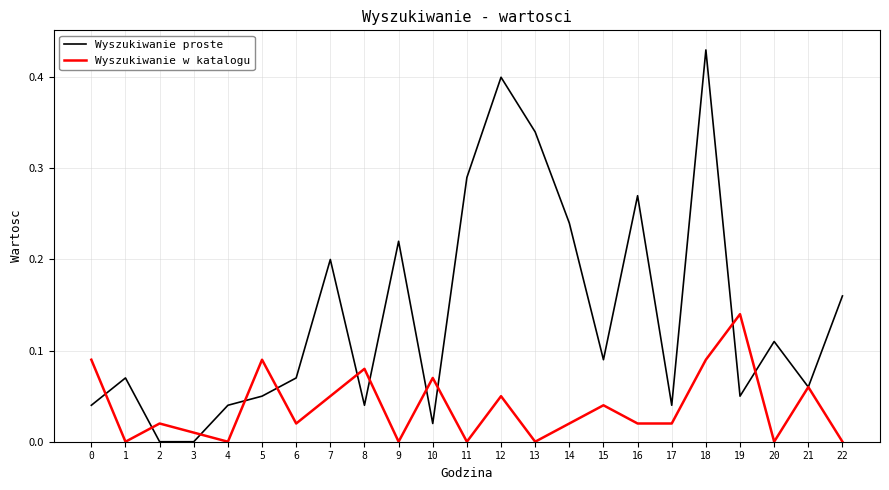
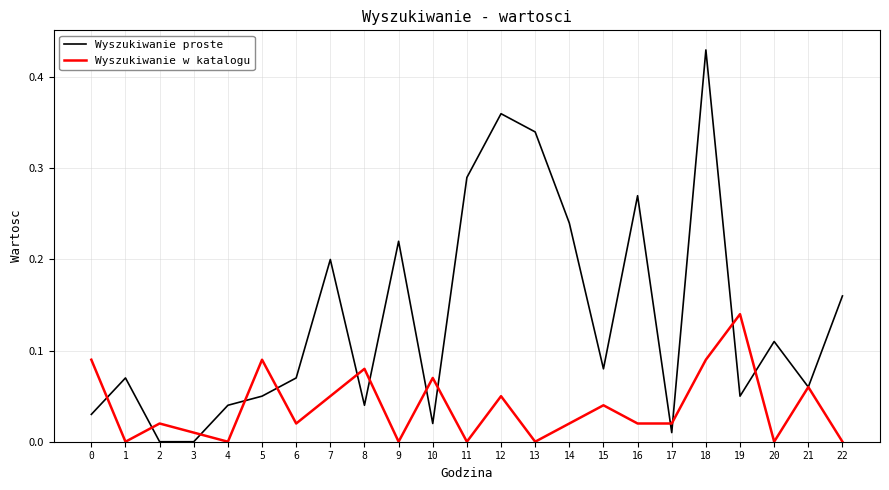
  {
    "Wyszukiwanie proste": {
-     "0": 0.04,
+     "0": 0.03,
      "1": 0.07,
      "2": 0.00,
      "3": 0.00,
      "4": 0.04,
      "5": 0.05,
      "6": 0.07,
      "7": 0.20,
      "8": 0.04,
      "9": 0.22,
      "10": 0.02,
      "11": 0.29,
-     "12": 0.40,
+     "12": 0.36,
      "13": 0.34,
      "14": 0.24,
-     "15": 0.09,
+     "15": 0.08,
      "16": 0.27,
-     "17": 0.04,
+     "17": 0.01,
      "18": 0.43,
      "19": 0.05,
      "20": 0.11,
      "22": 0.16
    },
    "Wyszukiwanie w katalogu": {
      "0": 0.09,
      "1": 0.00,
      "2": 0.02,
      "3": 0.01,
      "4": 0.00,
      "5": 0.09,
      "6": 0.02,
      "7": 0.05,
      "8": 0.08,
      "9": 0.00,
      "10": 0.07,
      "11": 0.00,
      "12": 0.05,
      "13": 0.00,
      "14": 0.02,
      "15": 0.04,
      "16": 0.02,
      "17": 0.02,
      "18": 0.09,
      "19": 0.14,
      "20": 0.00,
      "22": 0.00
    }
  }
